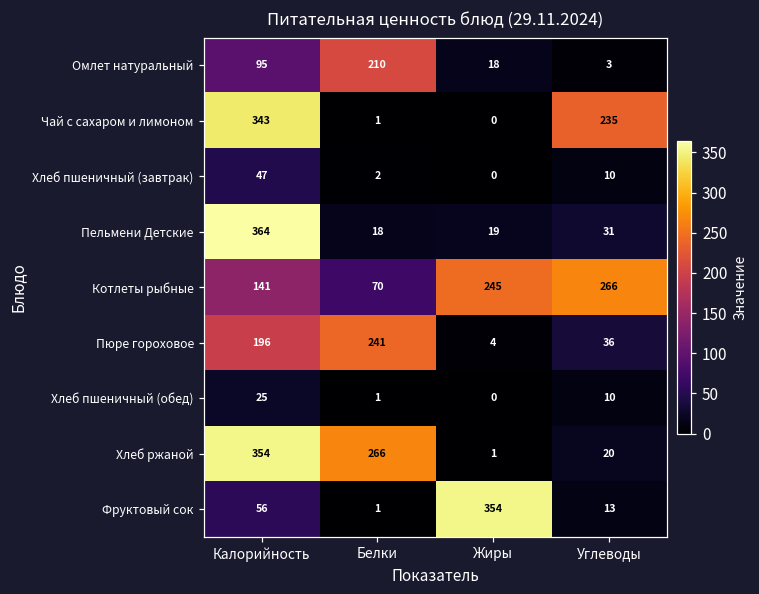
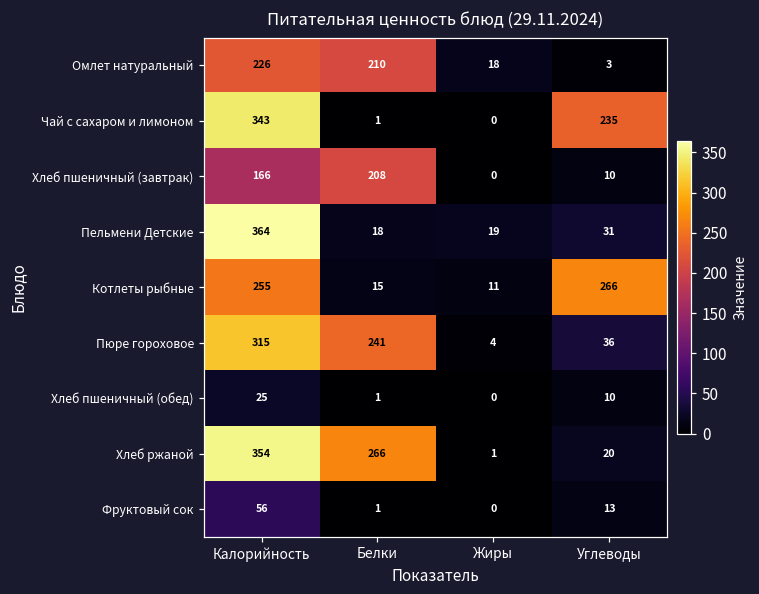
  {
    "Омлет натуральный": {
-     "Калорийность": 95,
+     "Калорийность": 226,
      "Белки": 210,
      "Жиры": 18,
      "Углеводы": 3
    },
    "Чай с сахаром и лимоном": {
      "Калорийность": 343,
      "Белки": 1,
      "Жиры": 0,
      "Углеводы": 235
    },
    "Хлеб пшеничный (завтрак)": {
-     "Калорийность": 47,
-     "Белки": 2,
+     "Калорийность": 166,
+     "Белки": 208,
      "Жиры": 0,
      "Углеводы": 10
    },
    "Пельмени Детские": {
      "Калорийность": 364,
      "Белки": 18,
      "Жиры": 19,
      "Углеводы": 31
    },
    "Котлеты рыбные": {
-     "Калорийность": 141,
-     "Белки": 70,
-     "Жиры": 245,
+     "Калорийность": 255,
+     "Белки": 15,
+     "Жиры": 11,
      "Углеводы": 266
    },
    "Пюре гороховое": {
-     "Калорийность": 196,
+     "Калорийность": 315,
      "Белки": 241,
      "Жиры": 4,
      "Углеводы": 36
    },
    "Хлеб пшеничный (обед)": {
      "Калорийность": 25,
      "Белки": 1,
      "Жиры": 0,
      "Углеводы": 10
    },
    "Хлеб ржаной": {
      "Калорийность": 354,
      "Белки": 266,
      "Жиры": 1,
      "Углеводы": 20
    },
    "Фруктовый сок": {
      "Калорийность": 56,
      "Белки": 1,
-     "Жиры": 354,
+     "Жиры": 0,
      "Углеводы": 13
    }
  }
